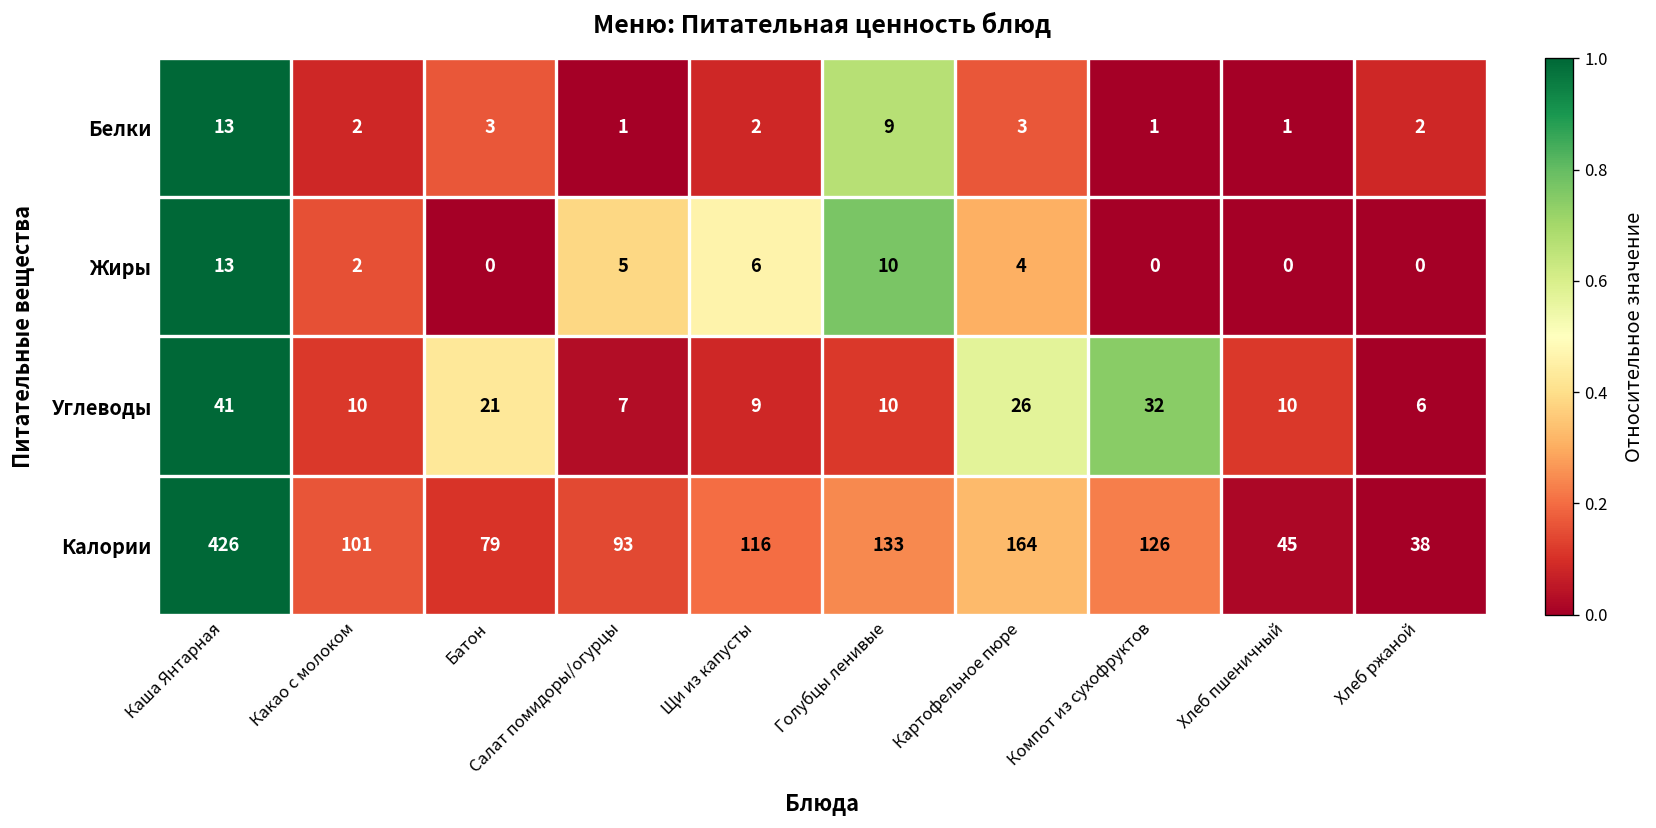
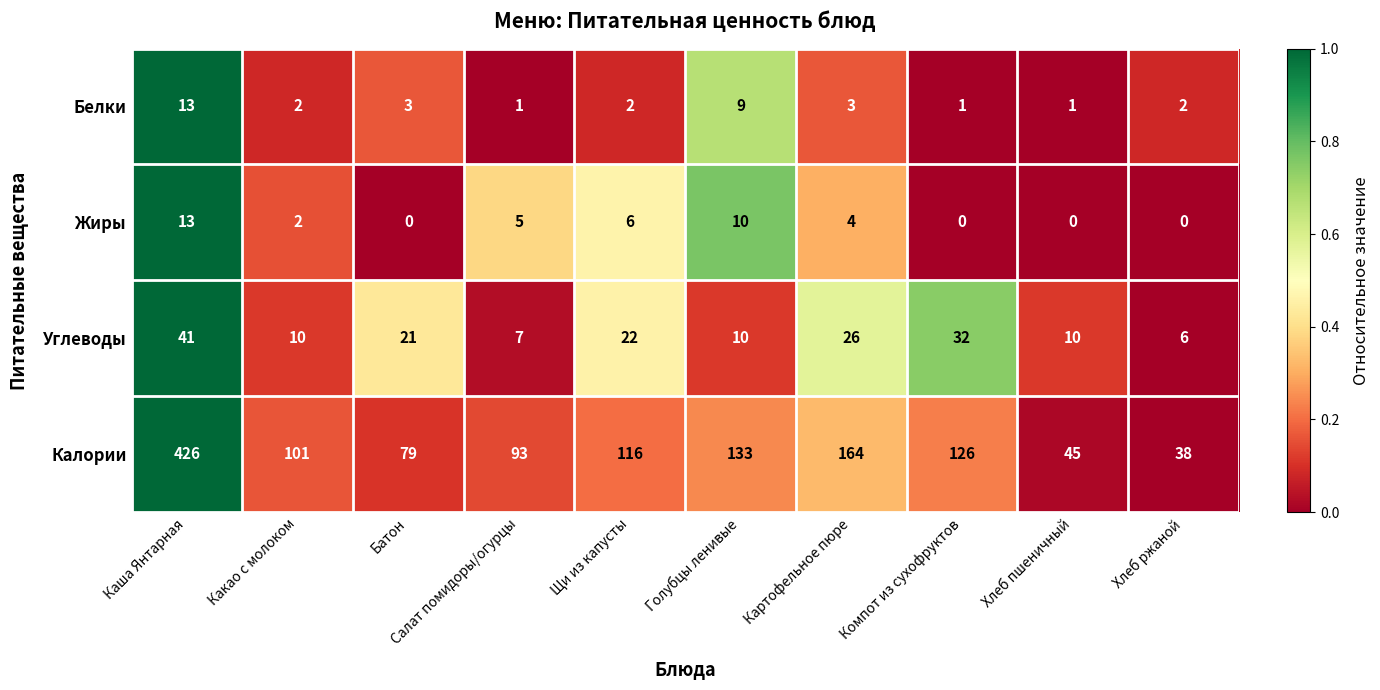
  {
    "Белки": {
      "Каша Янтарная": 13,
      "Какао с молоком": 2,
      "Батон": 3,
      "Салат помидоры/огурцы": 1,
      "Щи из капусты": 2,
      "Голубцы ленивые": 9,
      "Картофельное пюре": 3,
      "Компот из сухофруктов": 1,
      "Хлеб пшеничный": 1,
      "Хлеб ржаной": 2
    },
    "Жиры": {
      "Каша Янтарная": 13,
      "Какао с молоком": 2,
      "Батон": 0,
      "Салат помидоры/огурцы": 5,
      "Щи из капусты": 6,
      "Голубцы ленивые": 10,
      "Картофельное пюре": 4,
      "Компот из сухофруктов": 0,
      "Хлеб пшеничный": 0,
      "Хлеб ржаной": 0
    },
    "Углеводы": {
      "Каша Янтарная": 41,
      "Какао с молоком": 10,
      "Батон": 21,
      "Салат помидоры/огурцы": 7,
-     "Щи из капусты": 9,
+     "Щи из капусты": 22,
      "Голубцы ленивые": 10,
      "Картофельное пюре": 26,
      "Компот из сухофруктов": 32,
      "Хлеб пшеничный": 10,
      "Хлеб ржаной": 6
    },
    "Калории": {
      "Каша Янтарная": 426,
      "Какао с молоком": 101,
      "Батон": 79,
      "Салат помидоры/огурцы": 93,
      "Щи из капусты": 116,
      "Голубцы ленивые": 133,
      "Картофельное пюре": 164,
      "Компот из сухофруктов": 126,
      "Хлеб пшеничный": 45,
      "Хлеб ржаной": 38
    }
  }
